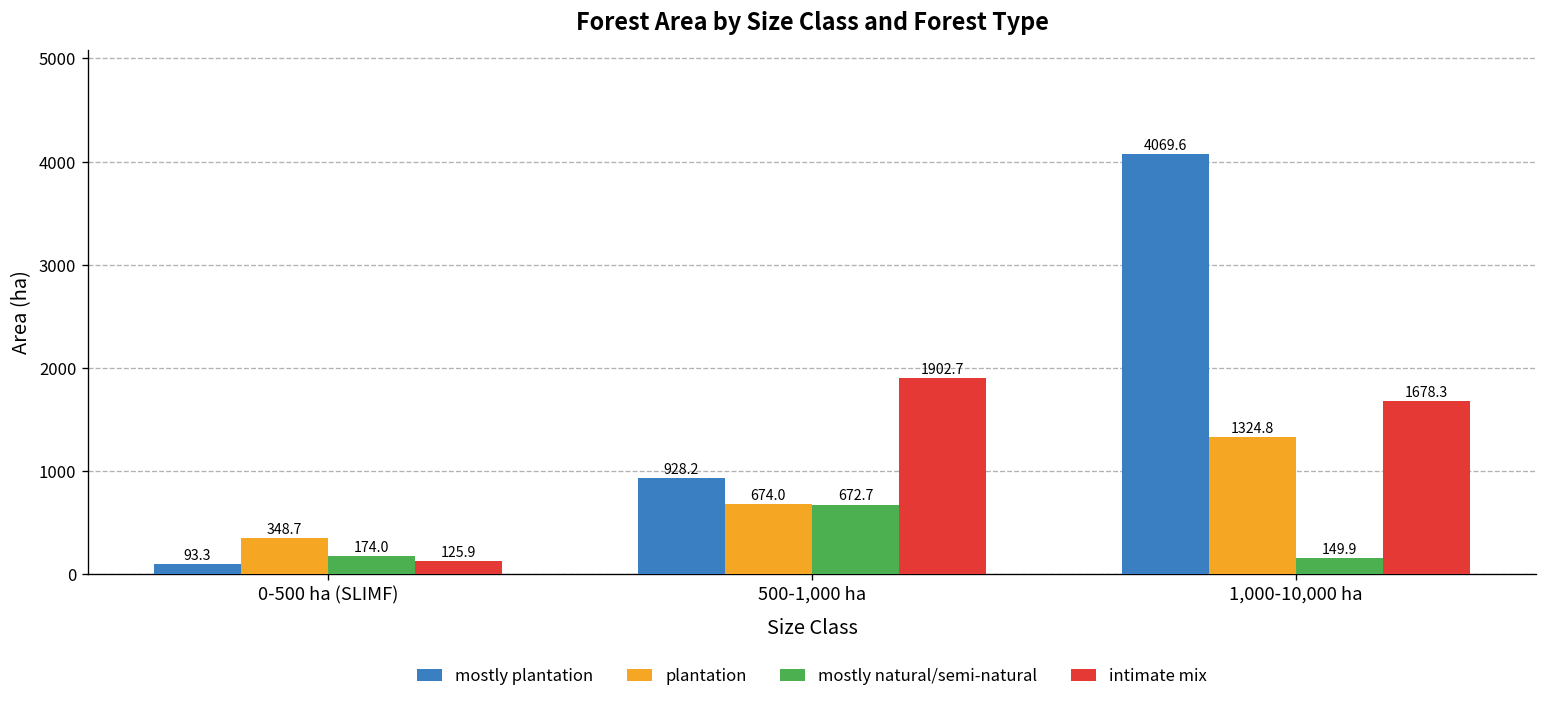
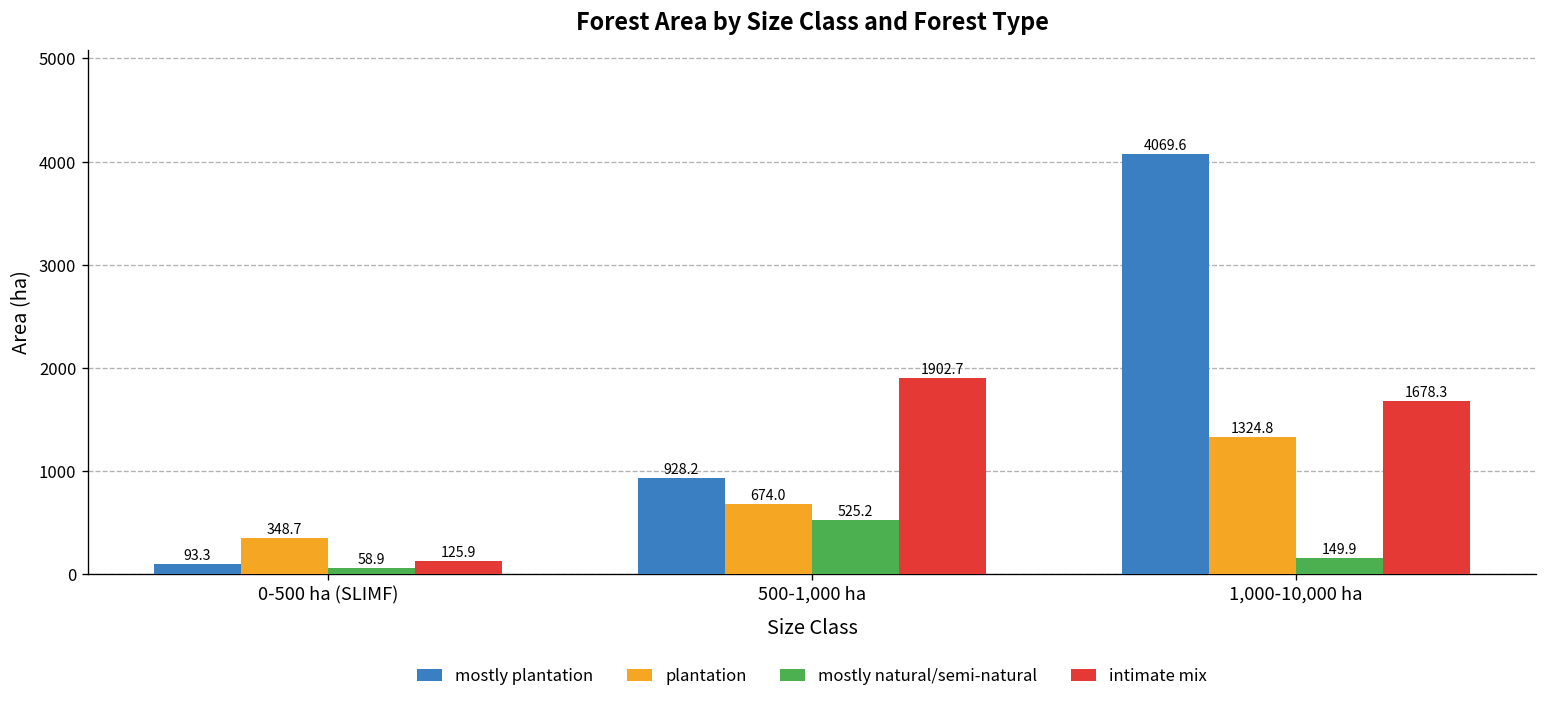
  {
    "mostly plantation": {
      "0-500 ha (SLIMF)": 93.3,
      "500-1,000 ha": 928.2,
      "1,000-10,000 ha": 4069.6
    },
    "plantation": {
      "0-500 ha (SLIMF)": 348.7,
      "500-1,000 ha": 674.0,
      "1,000-10,000 ha": 1324.8
    },
    "mostly natural/semi-natural": {
-     "0-500 ha (SLIMF)": 174.0,
-     "500-1,000 ha": 672.7,
+     "0-500 ha (SLIMF)": 58.9,
+     "500-1,000 ha": 525.2,
      "1,000-10,000 ha": 149.9
    },
    "intimate mix": {
      "0-500 ha (SLIMF)": 125.9,
      "500-1,000 ha": 1902.7,
      "1,000-10,000 ha": 1678.3
    }
  }
